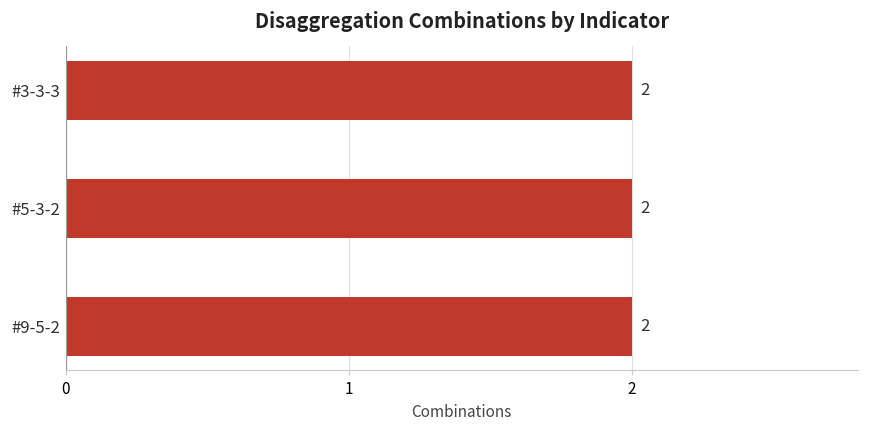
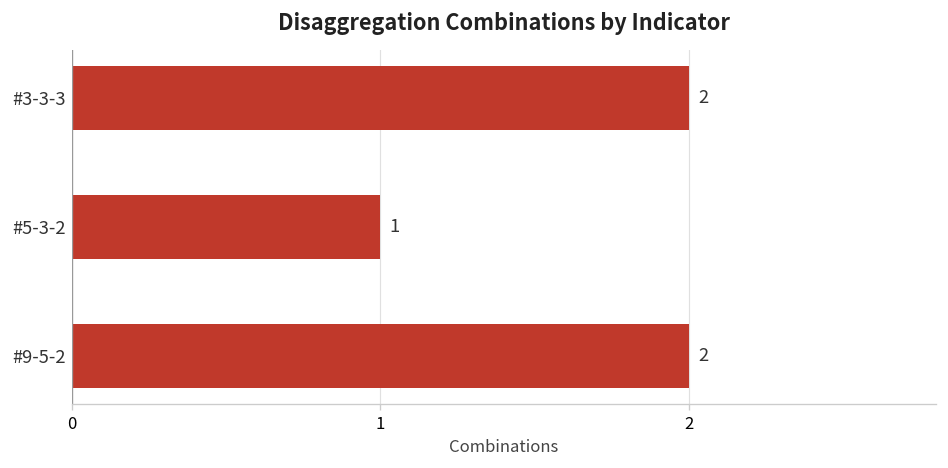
  {
    "#3-3-3": 2,
-   "#5-3-2": 2,
+   "#5-3-2": 1,
    "#9-5-2": 2
  }
